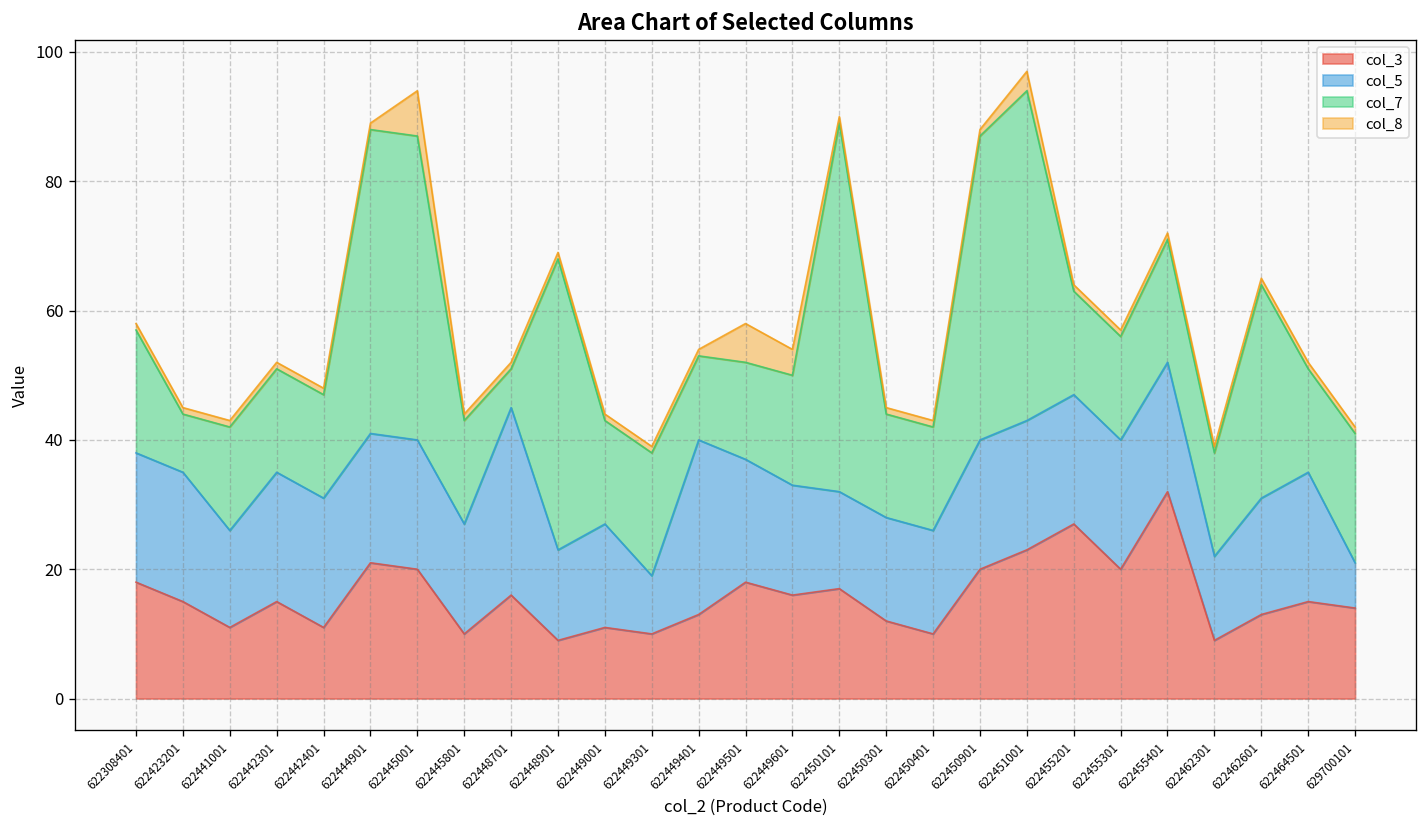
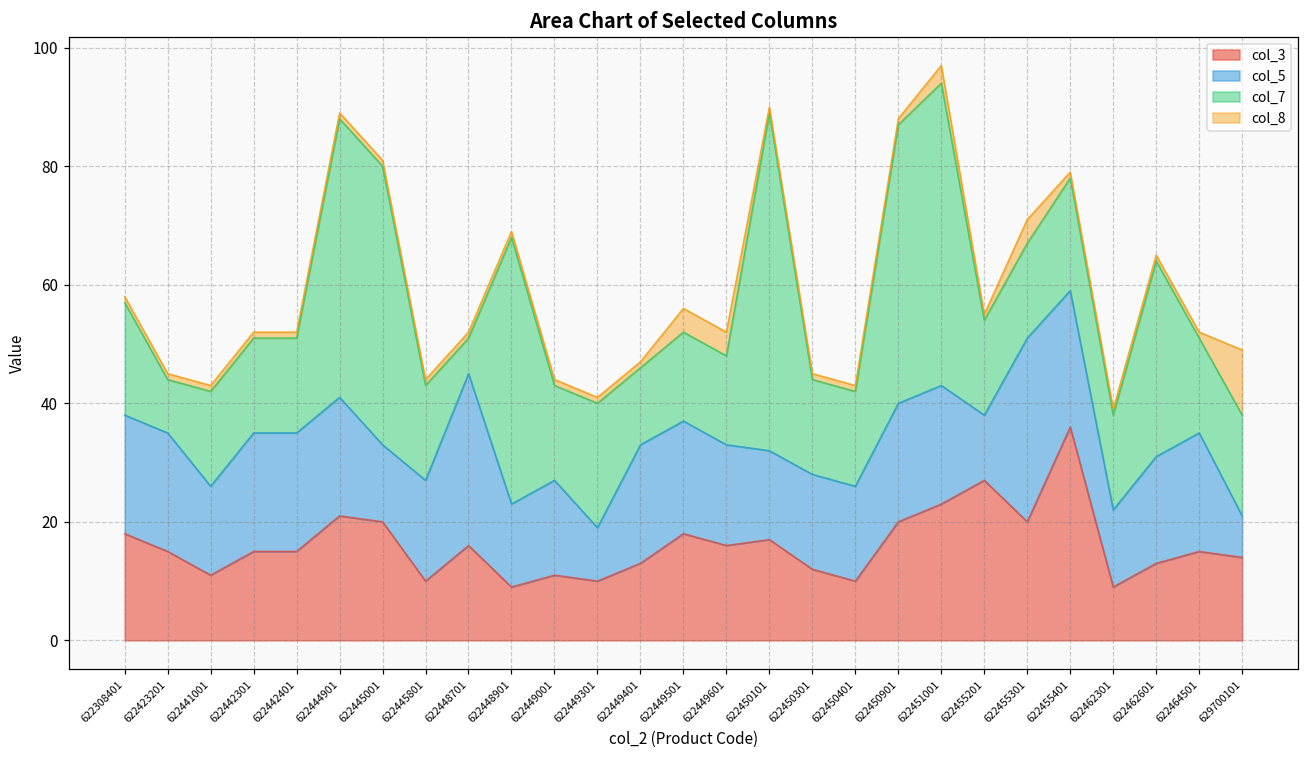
  {
    "col_3": {
      "622308401": 18,
      "622423201": 15,
      "622441001": 11,
      "622442301": 15,
-     "622442401": 11,
+     "622442401": 15,
      "622444901": 21,
      "622445001": 20,
      "622445801": 10,
      "622448701": 16,
      "622448901": 9,
      "622449001": 11,
      "622449301": 10,
      "622449401": 13,
      "622449501": 18,
      "622449601": 16,
      "622450101": 17,
      "622450301": 12,
      "622450401": 10,
      "622450901": 20,
      "622451001": 23,
      "622455201": 27,
      "622455301": 20,
-     "622455401": 32,
+     "622455401": 36,
      "622462301": 9,
      "622462601": 13,
      "622464501": 15,
      "629700101": 14
    },
    "col_5": {
      "622308401": 20,
      "622423201": 20,
      "622441001": 15,
      "622442301": 20,
      "622442401": 20,
      "622444901": 20,
-     "622445001": 20,
+     "622445001": 13,
      "622445801": 17,
      "622448701": 29,
      "622448901": 14,
      "622449001": 16,
      "622449301": 9,
-     "622449401": 27,
+     "622449401": 20,
      "622449501": 19,
      "622449601": 17,
      "622450101": 15,
      "622450301": 16,
      "622450401": 16,
      "622450901": 20,
      "622451001": 20,
-     "622455201": 20,
-     "622455301": 20,
-     "622455401": 20,
+     "622455201": 11,
+     "622455301": 31,
+     "622455401": 23,
      "622462301": 13,
      "622462601": 18,
      "622464501": 20,
      "629700101": 7
    },
    "col_7": {
      "622308401": 19,
      "622423201": 9,
      "622441001": 16,
      "622442301": 16,
      "622442401": 16,
      "622444901": 47,
      "622445001": 47,
      "622445801": 16,
      "622448701": 6,
      "622448901": 45,
      "622449001": 16,
-     "622449301": 19,
+     "622449301": 21,
      "622449401": 13,
      "622449501": 15,
-     "622449601": 17,
+     "622449601": 15,
      "622450101": 57,
      "622450301": 16,
      "622450401": 16,
      "622450901": 47,
      "622451001": 51,
      "622455201": 16,
      "622455301": 16,
      "622455401": 19,
      "622462301": 16,
      "622462601": 33,
      "622464501": 16,
-     "629700101": 20
+     "629700101": 17
    },
    "col_8": {
      "622308401": 1,
      "622423201": 1,
      "622441001": 1,
      "622442301": 1,
      "622442401": 1,
      "622444901": 1,
-     "622445001": 7,
+     "622445001": 1,
      "622445801": 1,
      "622448701": 1,
      "622448901": 1,
      "622449001": 1,
      "622449301": 1,
      "622449401": 1,
-     "622449501": 6,
+     "622449501": 4,
      "622449601": 4,
      "622450101": 1,
      "622450301": 1,
      "622450401": 1,
      "622450901": 1,
      "622451001": 3,
      "622455201": 1,
-     "622455301": 1,
+     "622455301": 4,
      "622455401": 1,
      "622462301": 1,
      "622462601": 1,
      "622464501": 1,
-     "629700101": 1
+     "629700101": 11
    }
  }
